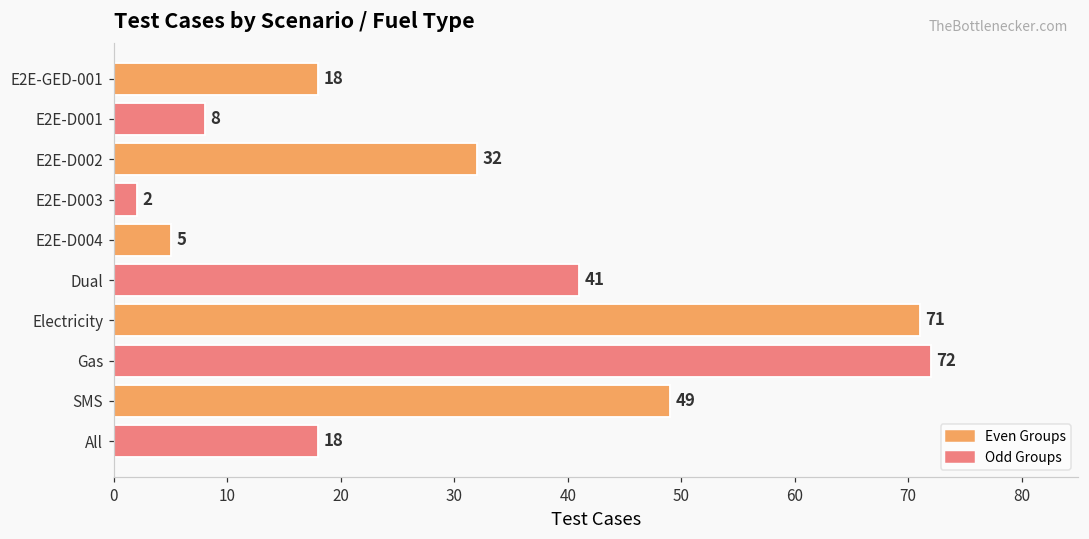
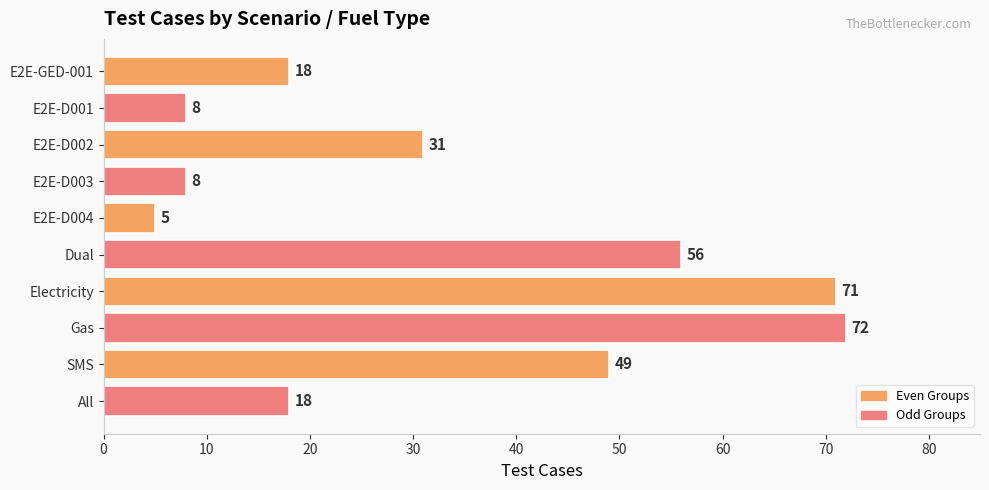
  {
    "E2E-GED-001": 18,
    "E2E-D001": 8,
-   "E2E-D002": 32,
-   "E2E-D003": 2,
+   "E2E-D002": 31,
+   "E2E-D003": 8,
    "E2E-D004": 5,
-   "Dual": 41,
+   "Dual": 56,
    "Electricity": 71,
    "Gas": 72,
    "SMS": 49,
    "All": 18
  }
